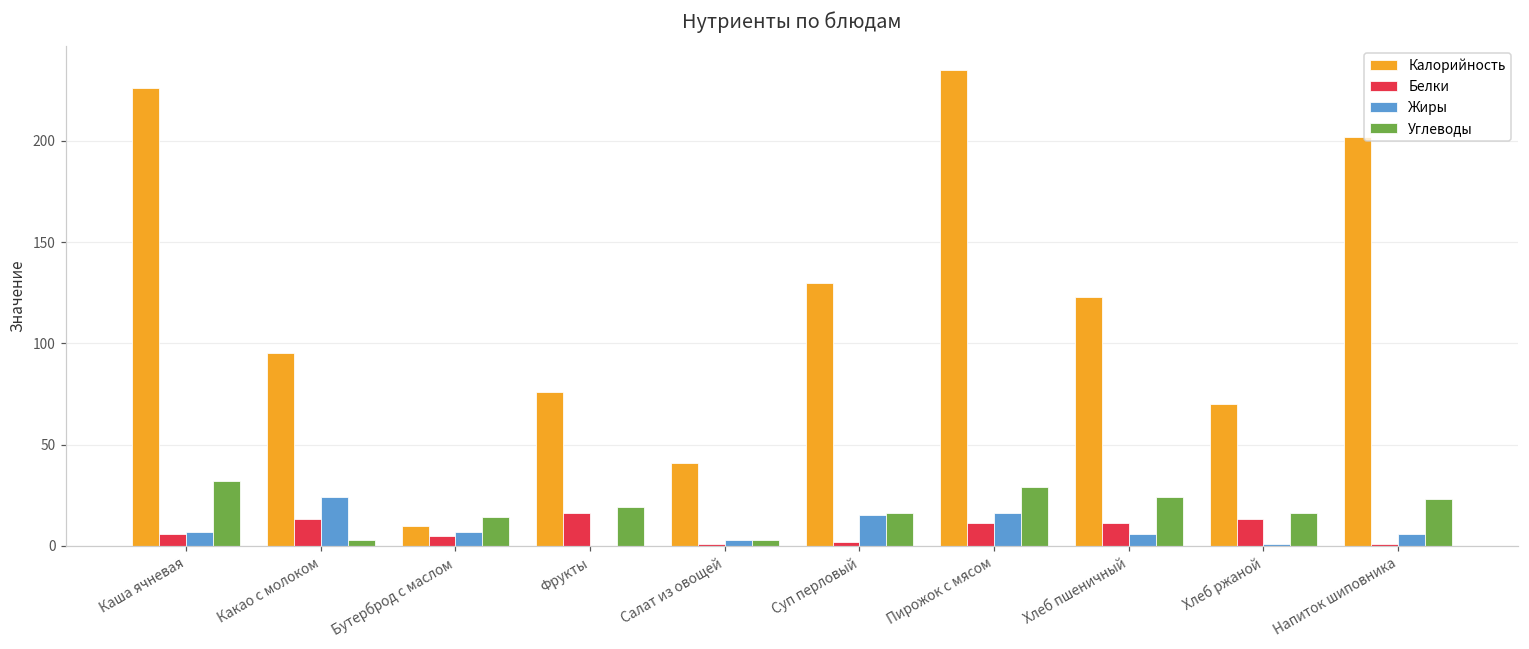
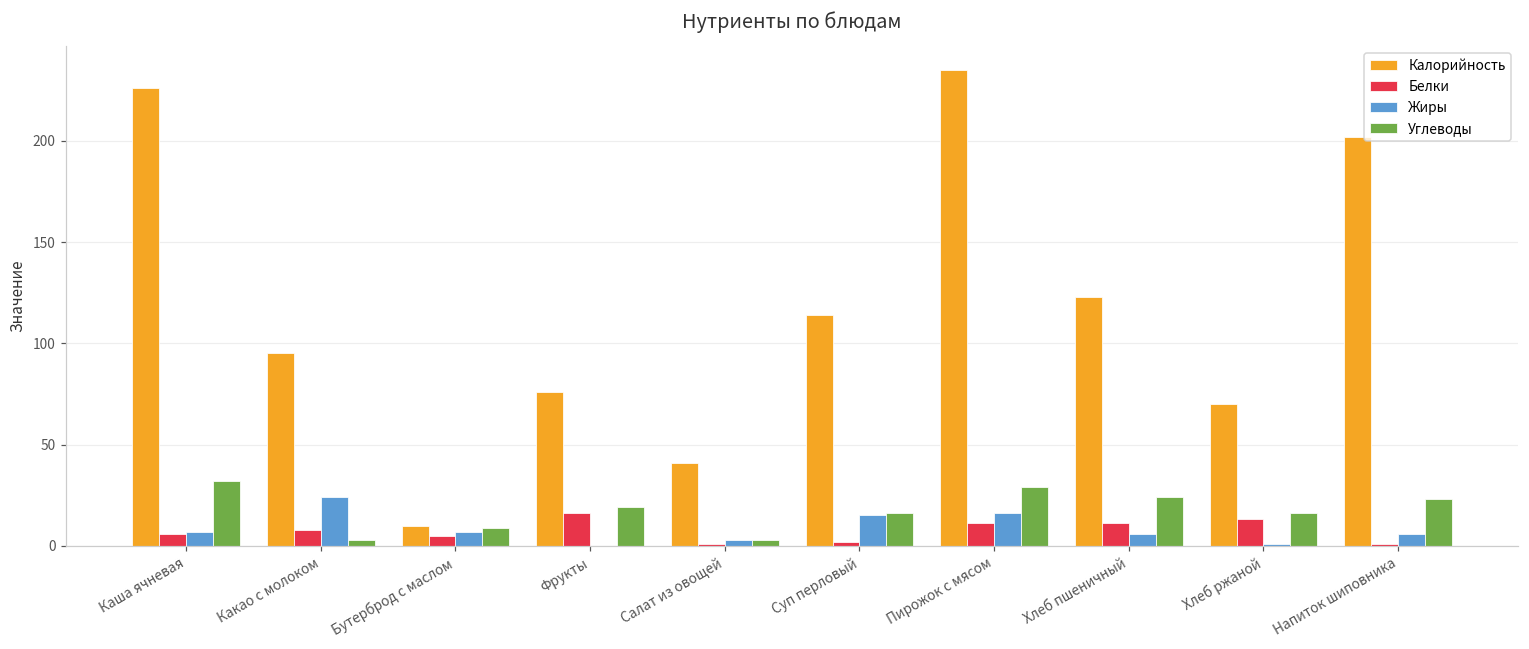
  {
    "Калорийность": {
      "Каша ячневая": 226,
      "Какао с молоком": 95,
      "Бутерброд с маслом": 10,
      "Фрукты": 76,
      "Салат из овощей": 41,
-     "Суп перловый": 130,
+     "Суп перловый": 114,
      "Пирожок с мясом": 235,
      "Хлеб пшеничный": 123,
      "Хлеб ржаной": 70,
      "Напиток шиповника": 202
    },
    "Белки": {
      "Каша ячневая": 6,
-     "Какао с молоком": 13,
+     "Какао с молоком": 8,
      "Бутерброд с маслом": 5,
      "Фрукты": 16,
      "Суп перловый": 2,
      "Пирожок с мясом": 11,
      "Хлеб пшеничный": 11,
      "Хлеб ржаной": 13
    },
    "Жиры": {
      "Каша ячневая": 7,
      "Какао с молоком": 24,
      "Бутерброд с маслом": 7,
      "Фрукты": 0,
      "Салат из овощей": 3,
      "Суп перловый": 15,
      "Пирожок с мясом": 16,
      "Хлеб пшеничный": 6,
      "Напиток шиповника": 6
    },
    "Углеводы": {
      "Каша ячневая": 32,
      "Какао с молоком": 3,
-     "Бутерброд с маслом": 14,
+     "Бутерброд с маслом": 9,
      "Фрукты": 19,
      "Салат из овощей": 3,
      "Суп перловый": 16,
      "Пирожок с мясом": 29,
      "Хлеб пшеничный": 24,
      "Хлеб ржаной": 16,
      "Напиток шиповника": 23
    }
  }
